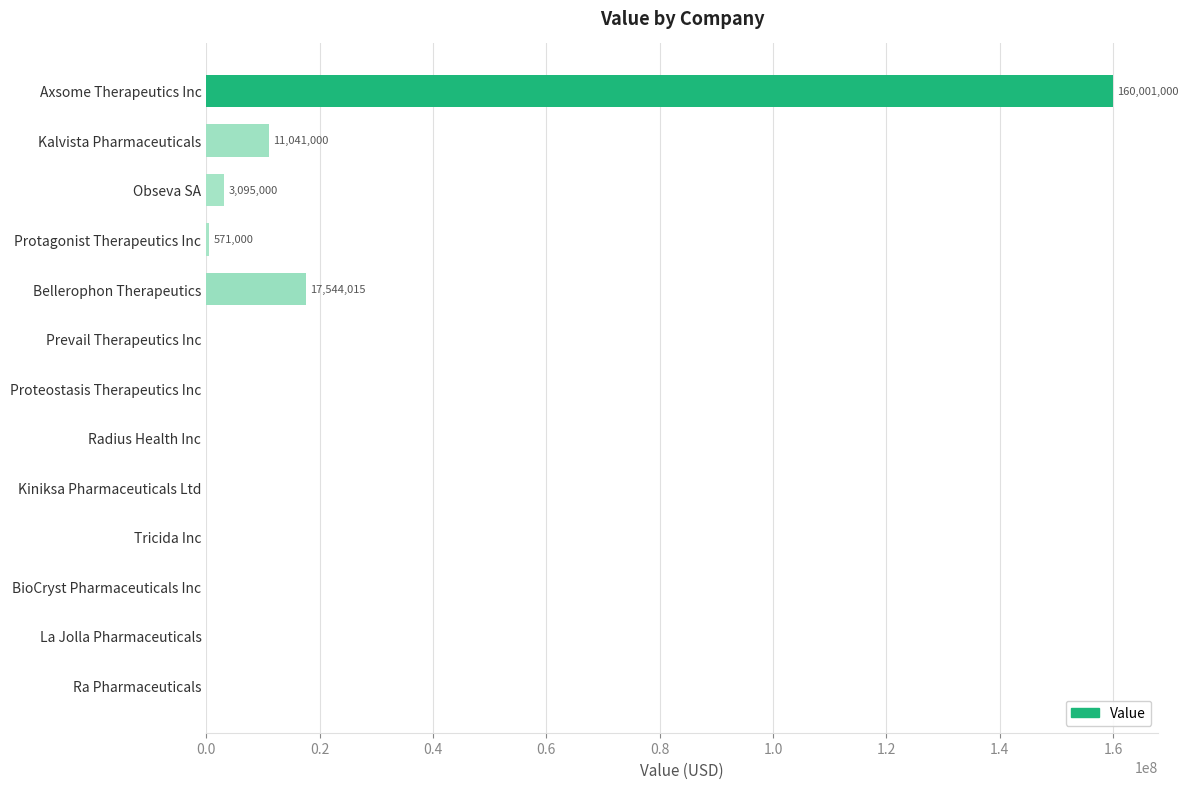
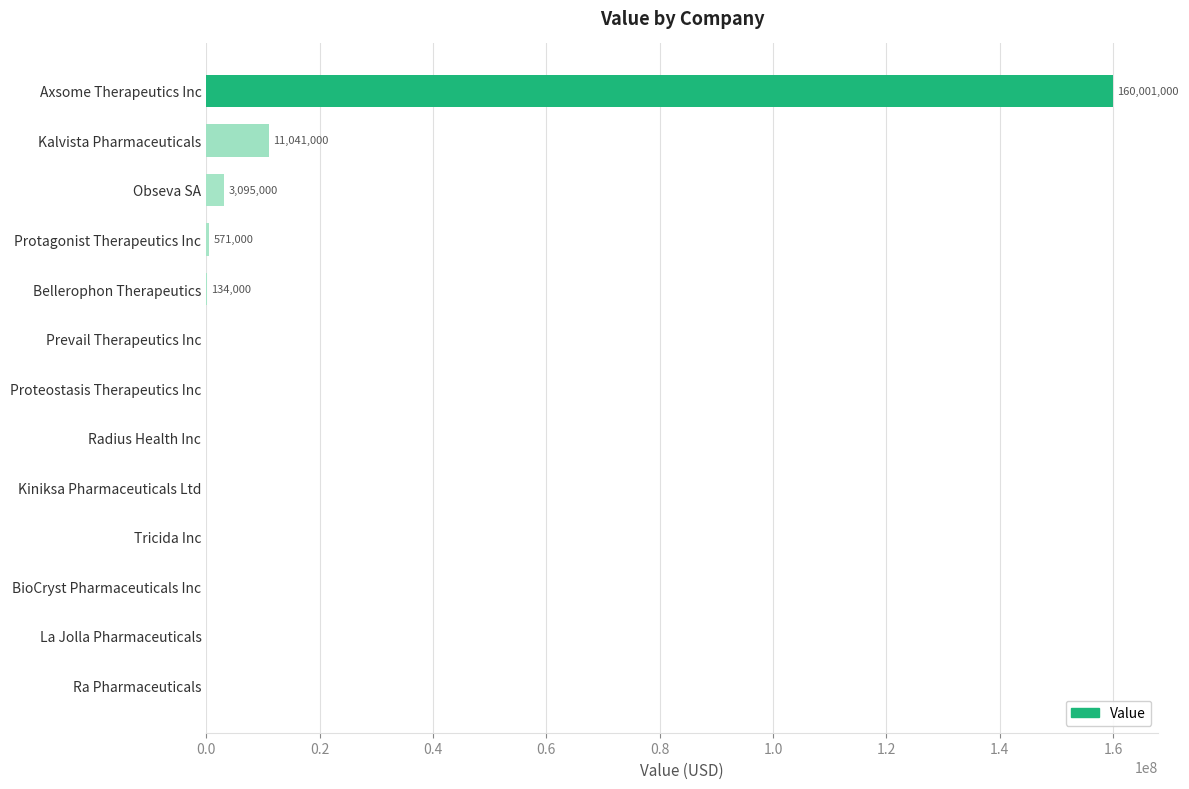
  {
    "Axsome Therapeutics Inc": "160,001,000",
    "Kalvista Pharmaceuticals": "11,041,000",
    "Obseva SA": "3,095,000",
    "Protagonist Therapeutics Inc": "571,000",
-   "Bellerophon Therapeutics": "17,544,015"
+   "Bellerophon Therapeutics": "134,000"
  }
